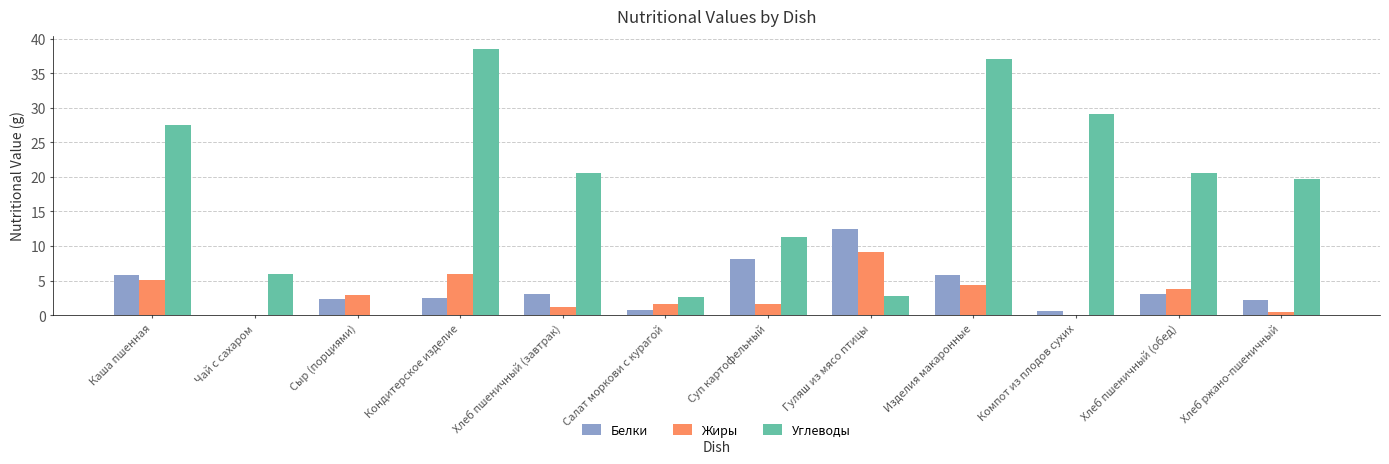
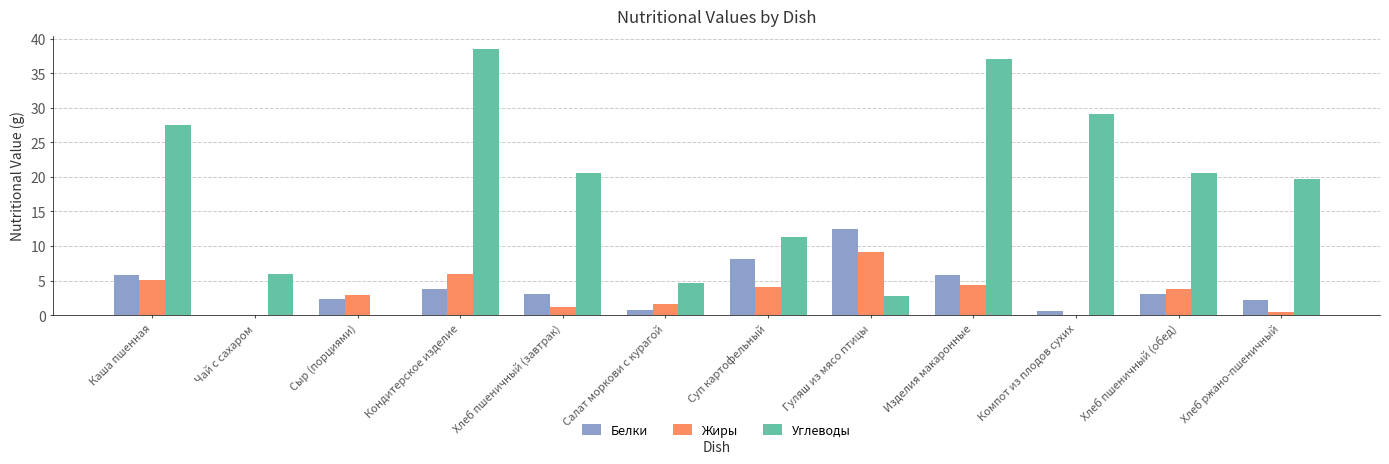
  {
    "Белки": {
      "Каша пшенная": 6,
      "Чай с сахаром": 0,
      "Сыр (порциями)": 2,
-     "Кондитерское изделие": 3,
+     "Кондитерское изделие": 4,
      "Хлеб пшеничный (завтрак)": 3,
      "Салат моркови с курагой": 1,
      "Суп картофельный": 8,
      "Гуляш из мясо птицы": 12,
      "Изделия макаронные": 6,
      "Компот из плодов сухих": 1,
      "Хлеб пшеничный (обед)": 3,
      "Хлеб ржано-пшеничный": 2
    },
    "Жиры": {
      "Каша пшенная": 5,
      "Чай с сахаром": 0,
      "Сыр (порциями)": 3,
      "Кондитерское изделие": 6,
      "Хлеб пшеничный (завтрак)": 1,
      "Салат моркови с курагой": 2,
-     "Суп картофельный": 2,
+     "Суп картофельный": 4,
      "Гуляш из мясо птицы": 9,
      "Изделия макаронные": 4,
      "Хлеб пшеничный (обед)": 4,
      "Хлеб ржано-пшеничный": 0
    },
    "Углеводы": {
      "Каша пшенная": 28,
      "Чай с сахаром": 6,
      "Сыр (порциями)": 0,
      "Кондитерское изделие": 38,
      "Хлеб пшеничный (завтрак)": 21,
-     "Салат моркови с курагой": 3,
+     "Салат моркови с курагой": 5,
      "Суп картофельный": 11,
      "Гуляш из мясо птицы": 3,
      "Изделия макаронные": 37,
      "Компот из плодов сухих": 29,
      "Хлеб пшеничный (обед)": 21,
      "Хлеб ржано-пшеничный": 20
    }
  }
